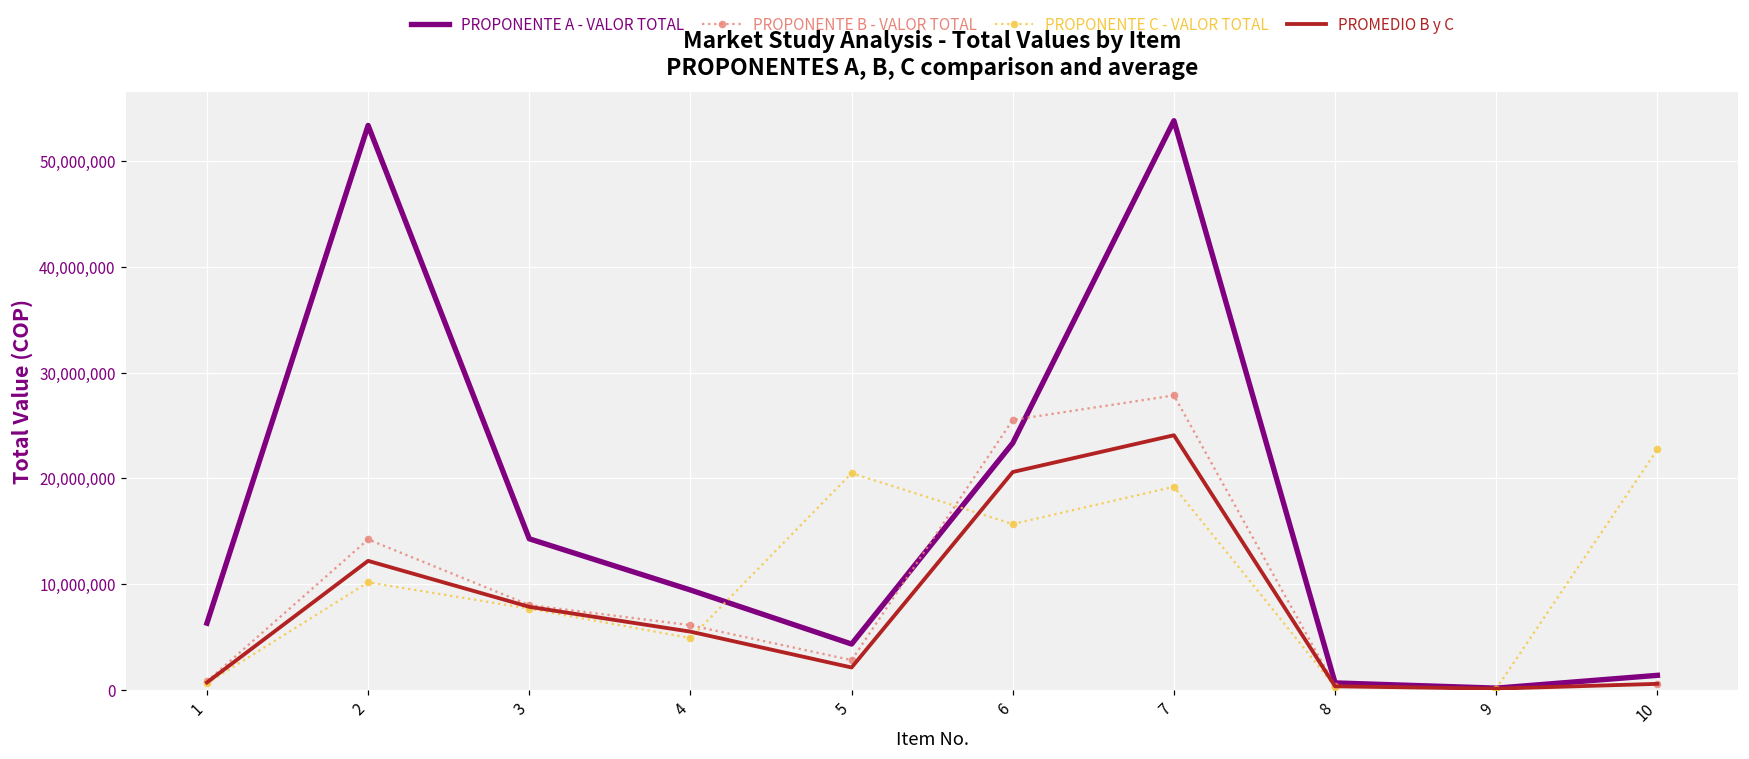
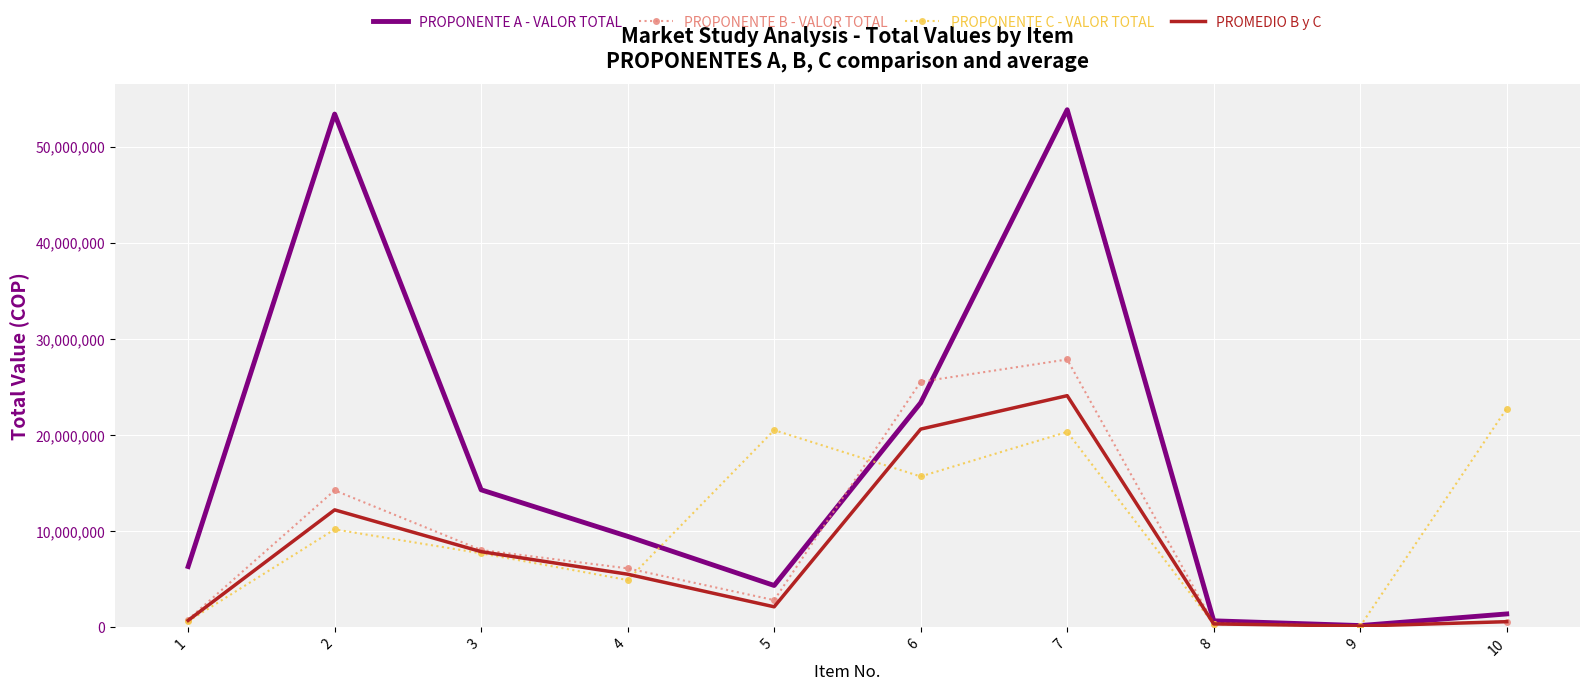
  {
    "PROPONENTE A - VALOR TOTAL": {
      "1": "6,000,000",
      "2": "53,000,000",
      "3": "14,000,000",
      "4": "9,000,000",
      "5": "4,000,000",
      "6": "23,000,000",
      "7": "54,000,000",
      "8": "1,000,000",
      "10": "1,000,000"
    },
    "PROPONENTE B - VALOR TOTAL": {
      "2": "14,000,000",
      "4": "6,000,000",
      "5": "3,000,000",
      "6": "26,000,000",
      "7": "28,000,000"
    },
    "PROPONENTE C - VALOR TOTAL": {
      "2": "10,000,000",
      "4": "5,000,000",
      "5": "20,000,000",
      "6": "16,000,000",
-     "7": "19,000,000",
+     "7": "20,000,000",
      "10": "23,000,000"
    },
    "PROMEDIO B y C": {
      "2": "12,000,000",
      "4": "5,000,000",
      "5": "2,000,000",
      "6": "21,000,000",
      "7": "24,000,000"
    }
  }
